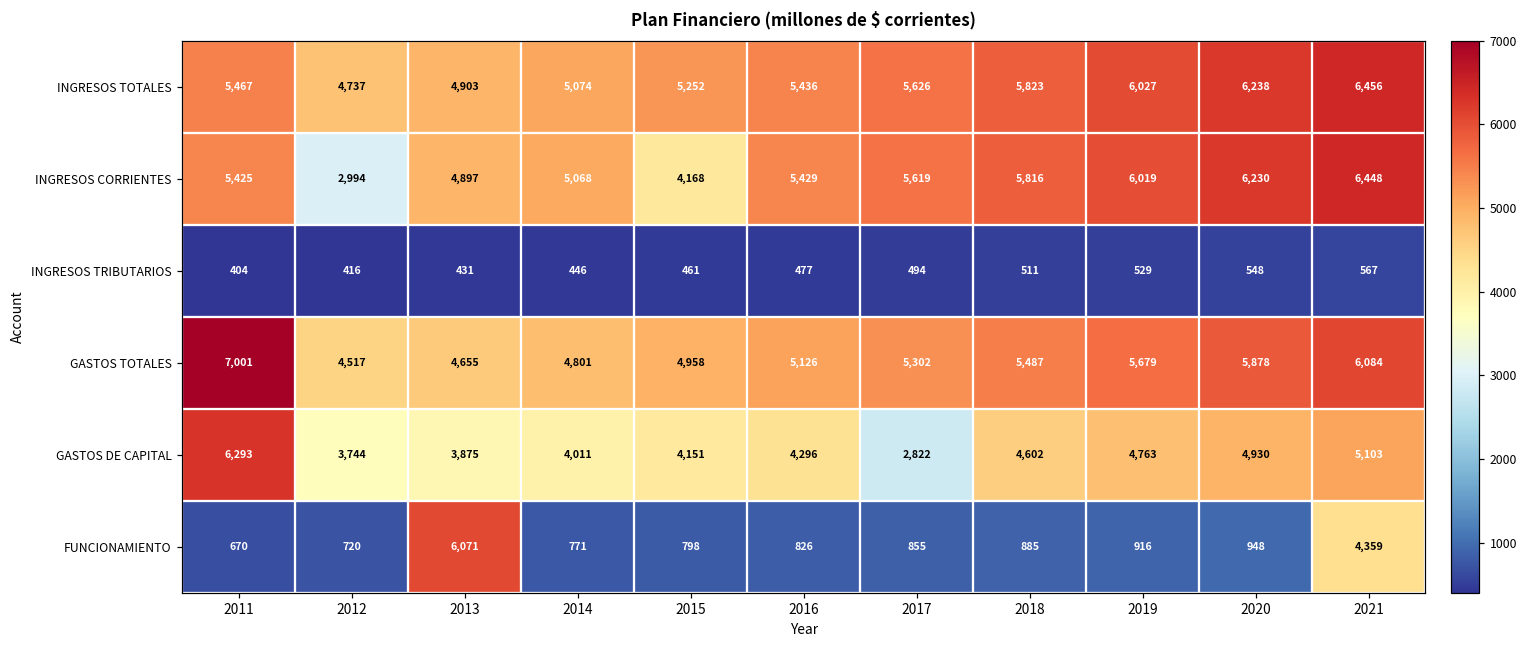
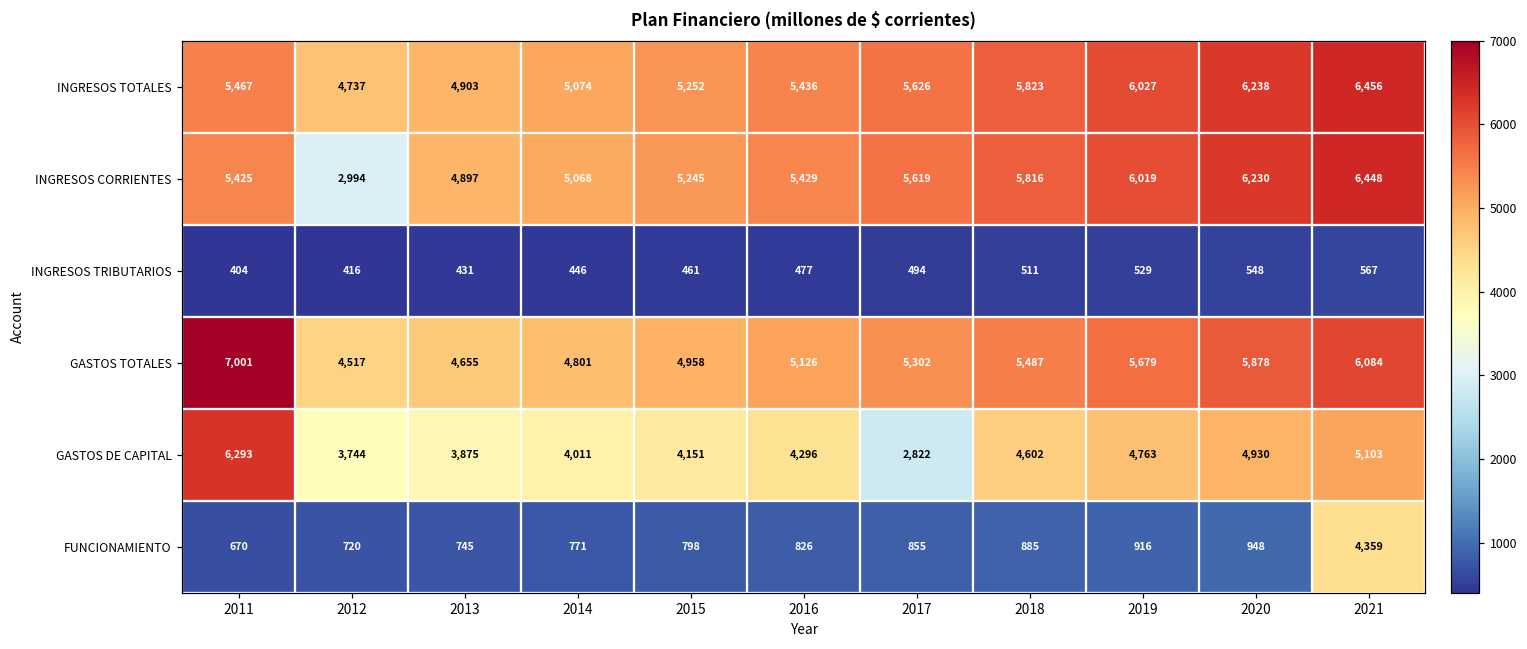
  {
    "INGRESOS TOTALES": {
      "2011": "5,467",
      "2012": "4,737",
      "2013": "4,903",
      "2014": "5,074",
      "2015": "5,252",
      "2016": "5,436",
      "2017": "5,626",
      "2018": "5,823",
      "2019": "6,027",
      "2020": "6,238",
      "2021": "6,456"
    },
    "INGRESOS CORRIENTES": {
      "2011": "5,425",
      "2012": "2,994",
      "2013": "4,897",
      "2014": "5,068",
-     "2015": "4,168",
+     "2015": "5,245",
      "2016": "5,429",
      "2017": "5,619",
      "2018": "5,816",
      "2019": "6,019",
      "2020": "6,230",
      "2021": "6,448"
    },
    "INGRESOS TRIBUTARIOS": {
      "2011": "404",
      "2012": "416",
      "2013": "431",
      "2014": "446",
      "2015": "461",
      "2016": "477",
      "2017": "494",
      "2018": "511",
      "2019": "529",
      "2020": "548",
      "2021": "567"
    },
    "GASTOS TOTALES": {
      "2011": "7,001",
      "2012": "4,517",
      "2013": "4,655",
      "2014": "4,801",
      "2015": "4,958",
      "2016": "5,126",
      "2017": "5,302",
      "2018": "5,487",
      "2019": "5,679",
      "2020": "5,878",
      "2021": "6,084"
    },
    "GASTOS DE CAPITAL": {
      "2011": "6,293",
      "2012": "3,744",
      "2013": "3,875",
      "2014": "4,011",
      "2015": "4,151",
      "2016": "4,296",
      "2017": "2,822",
      "2018": "4,602",
      "2019": "4,763",
      "2020": "4,930",
      "2021": "5,103"
    },
    "FUNCIONAMIENTO": {
      "2011": "670",
      "2012": "720",
-     "2013": "6,071",
+     "2013": "745",
      "2014": "771",
      "2015": "798",
      "2016": "826",
      "2017": "855",
      "2018": "885",
      "2019": "916",
      "2020": "948",
      "2021": "4,359"
    }
  }
